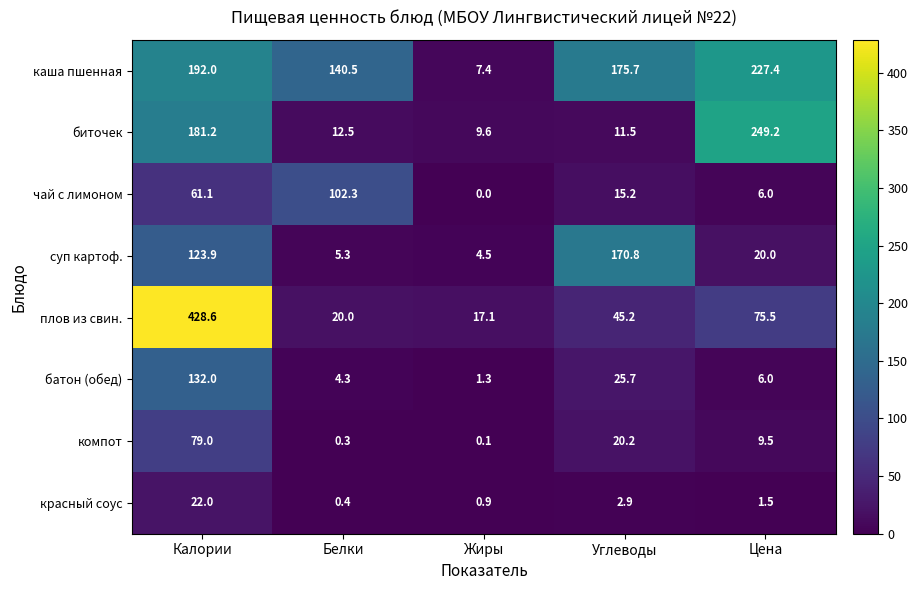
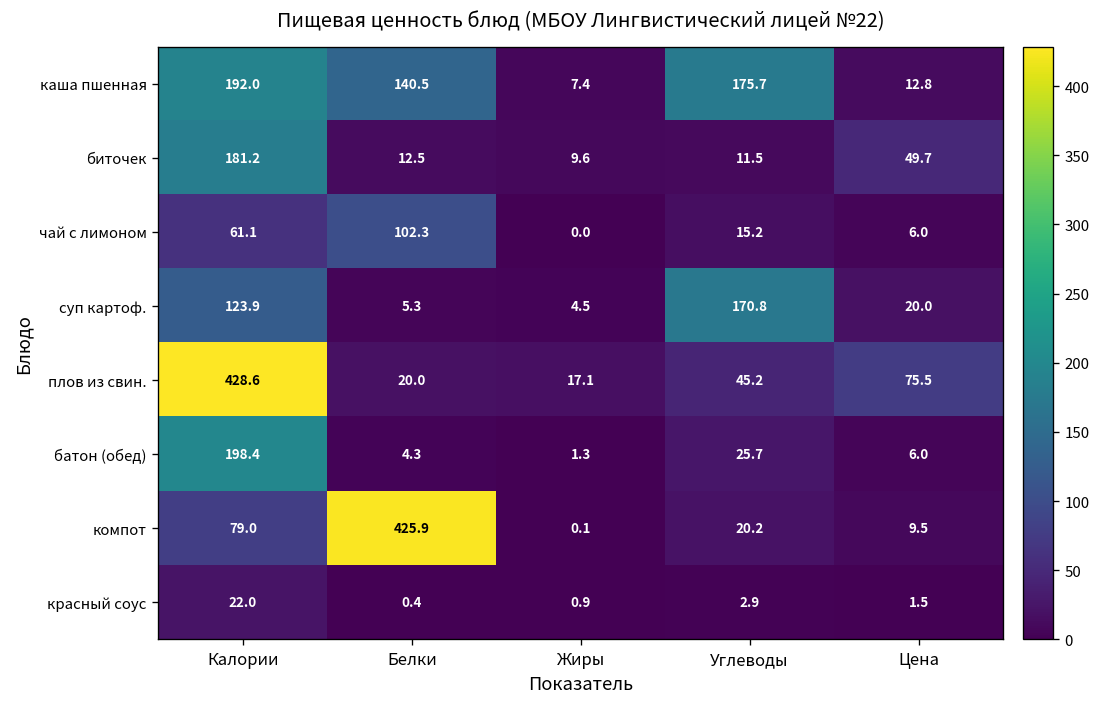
  {
    "каша пшенная": {
      "Калории": 192.0,
      "Белки": 140.5,
      "Жиры": 7.4,
      "Углеводы": 175.7,
-     "Цена": 227.4
+     "Цена": 12.8
    },
    "биточек": {
      "Калории": 181.2,
      "Белки": 12.5,
      "Жиры": 9.6,
      "Углеводы": 11.5,
-     "Цена": 249.2
+     "Цена": 49.7
    },
    "чай с лимоном": {
      "Калории": 61.1,
      "Белки": 102.3,
      "Жиры": 0.0,
      "Углеводы": 15.2,
      "Цена": 6.0
    },
    "суп картоф.": {
      "Калории": 123.9,
      "Белки": 5.3,
      "Жиры": 4.5,
      "Углеводы": 170.8,
      "Цена": 20.0
    },
    "плов из свин.": {
      "Калории": 428.6,
      "Белки": 20.0,
      "Жиры": 17.1,
      "Углеводы": 45.2,
      "Цена": 75.5
    },
    "батон (обед)": {
-     "Калории": 132.0,
+     "Калории": 198.4,
      "Белки": 4.3,
      "Жиры": 1.3,
      "Углеводы": 25.7,
      "Цена": 6.0
    },
    "компот": {
      "Калории": 79.0,
-     "Белки": 0.3,
+     "Белки": 425.9,
      "Жиры": 0.1,
      "Углеводы": 20.2,
      "Цена": 9.5
    },
    "красный соус": {
      "Калории": 22.0,
      "Белки": 0.4,
      "Жиры": 0.9,
      "Углеводы": 2.9,
      "Цена": 1.5
    }
  }
